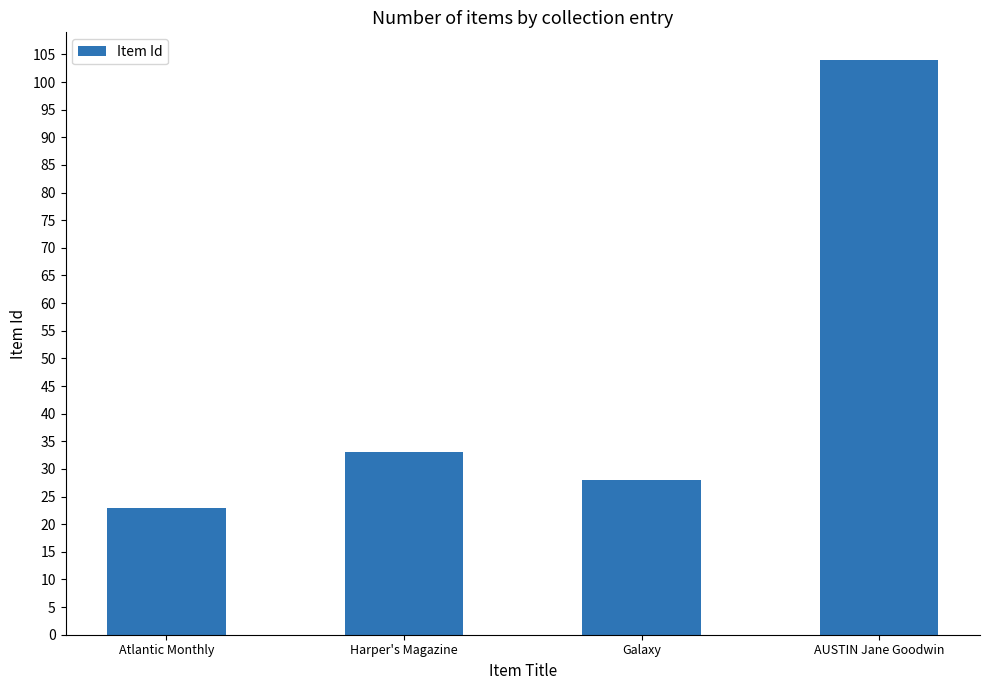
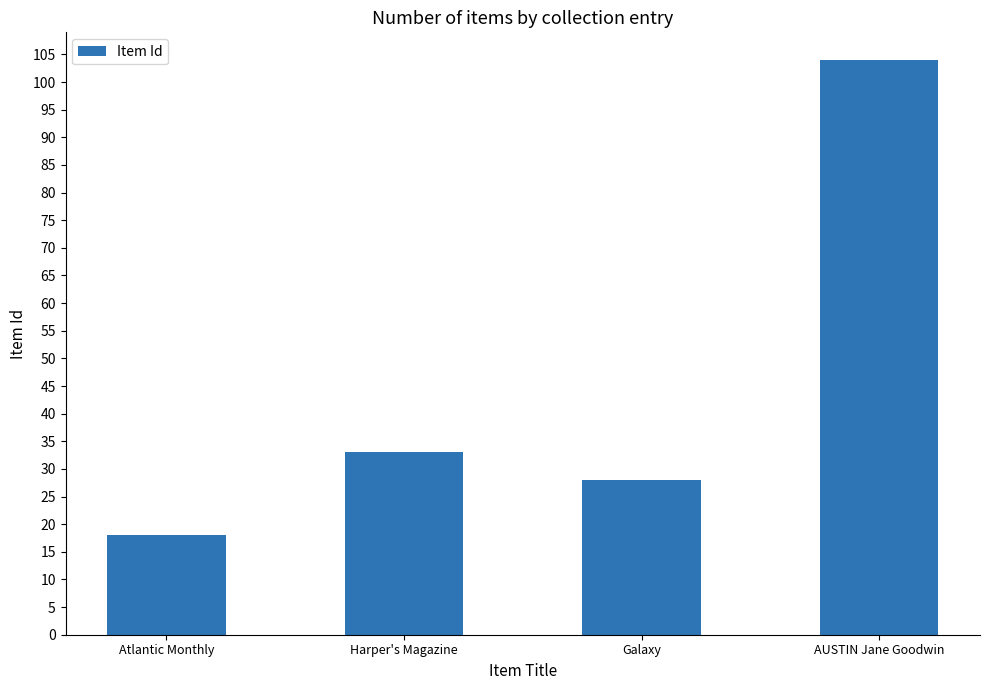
  {
-   "Atlantic Monthly": 23,
+   "Atlantic Monthly": 18,
    "Harper's Magazine": 33,
    "Galaxy": 28,
    "AUSTIN Jane Goodwin": 104
  }
